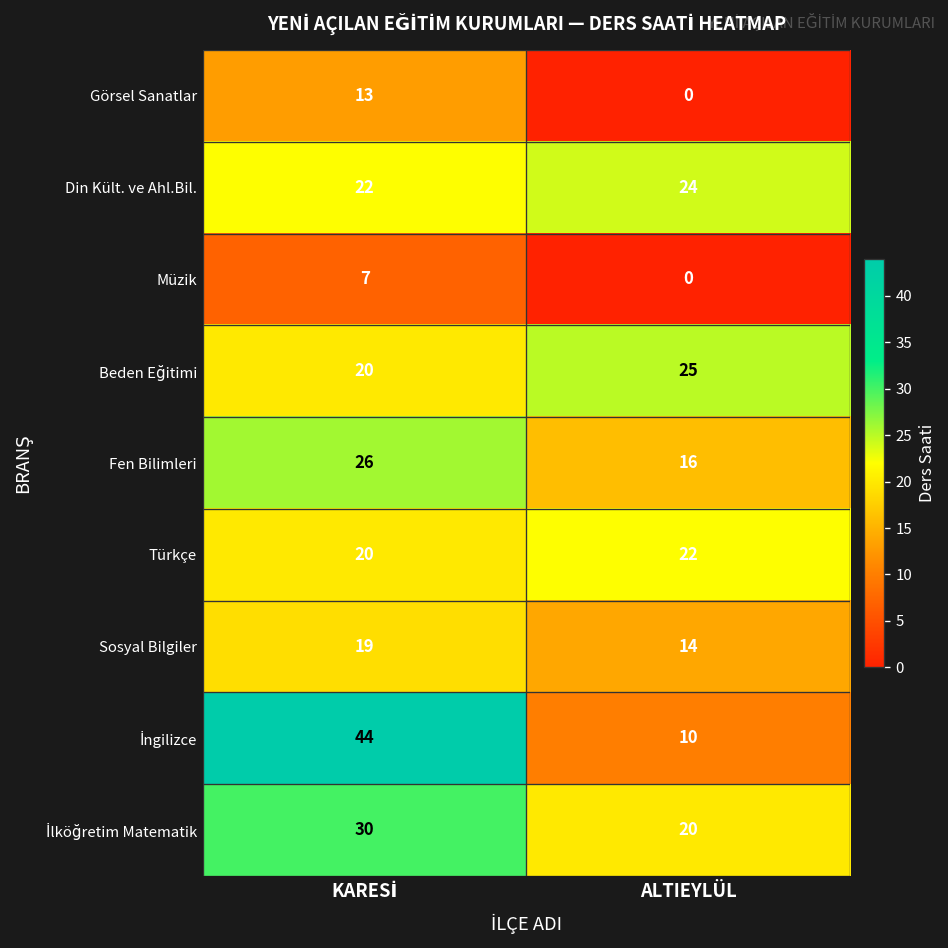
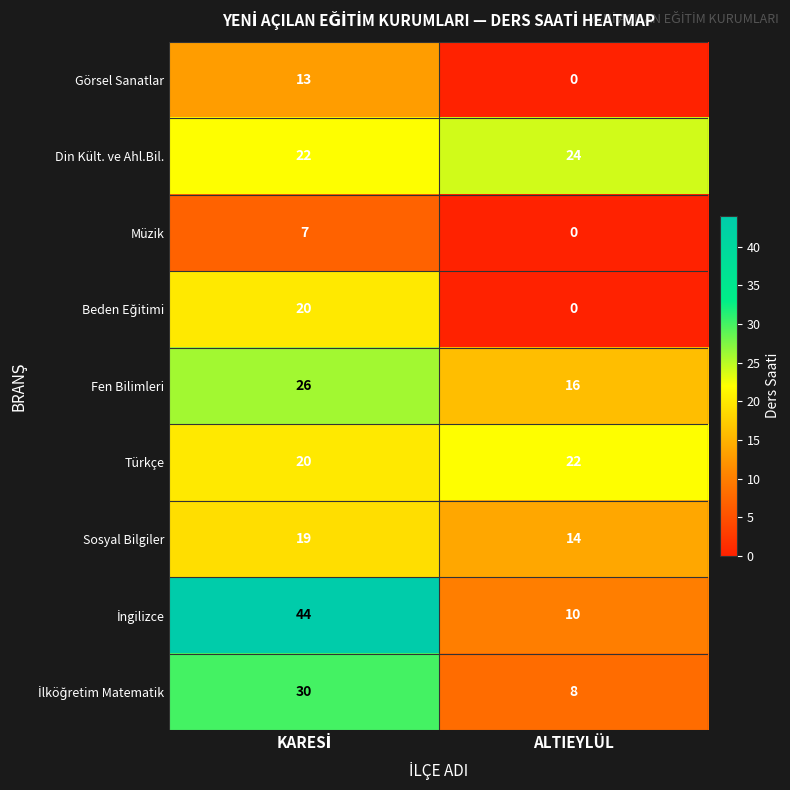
  {
    "Görsel Sanatlar": {
      "KARESİ": 13,
      "ALTIEYLÜL": 0
    },
    "Din Kült. ve Ahl.Bil.": {
      "KARESİ": 22,
      "ALTIEYLÜL": 24
    },
    "Müzik": {
      "KARESİ": 7,
      "ALTIEYLÜL": 0
    },
    "Beden Eğitimi": {
      "KARESİ": 20,
-     "ALTIEYLÜL": 25
+     "ALTIEYLÜL": 0
    },
    "Fen Bilimleri": {
      "KARESİ": 26,
      "ALTIEYLÜL": 16
    },
    "Türkçe": {
      "KARESİ": 20,
      "ALTIEYLÜL": 22
    },
    "Sosyal Bilgiler": {
      "KARESİ": 19,
      "ALTIEYLÜL": 14
    },
    "İngilizce": {
      "KARESİ": 44,
      "ALTIEYLÜL": 10
    },
    "İlköğretim Matematik": {
      "KARESİ": 30,
-     "ALTIEYLÜL": 20
+     "ALTIEYLÜL": 8
    }
  }
